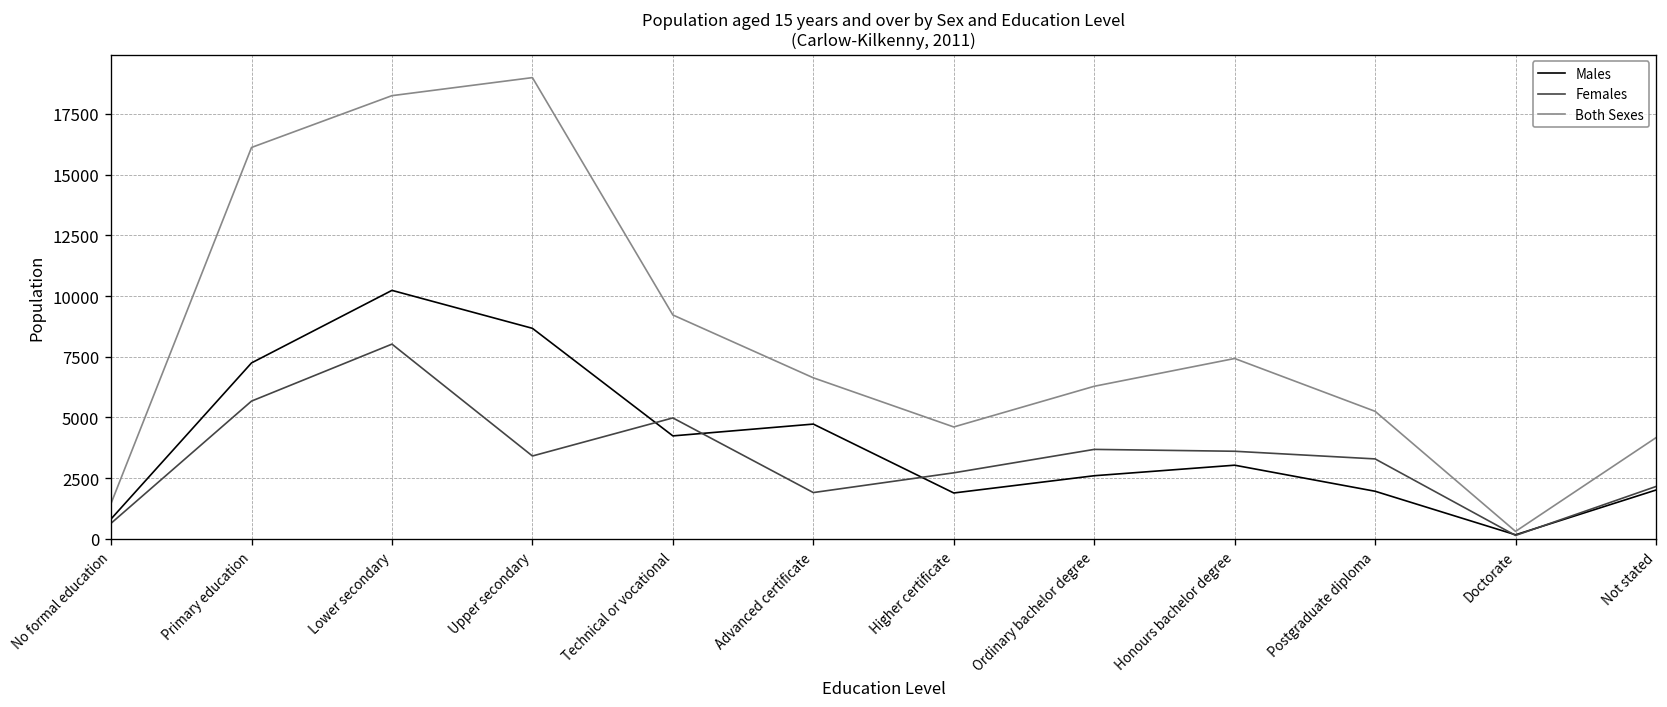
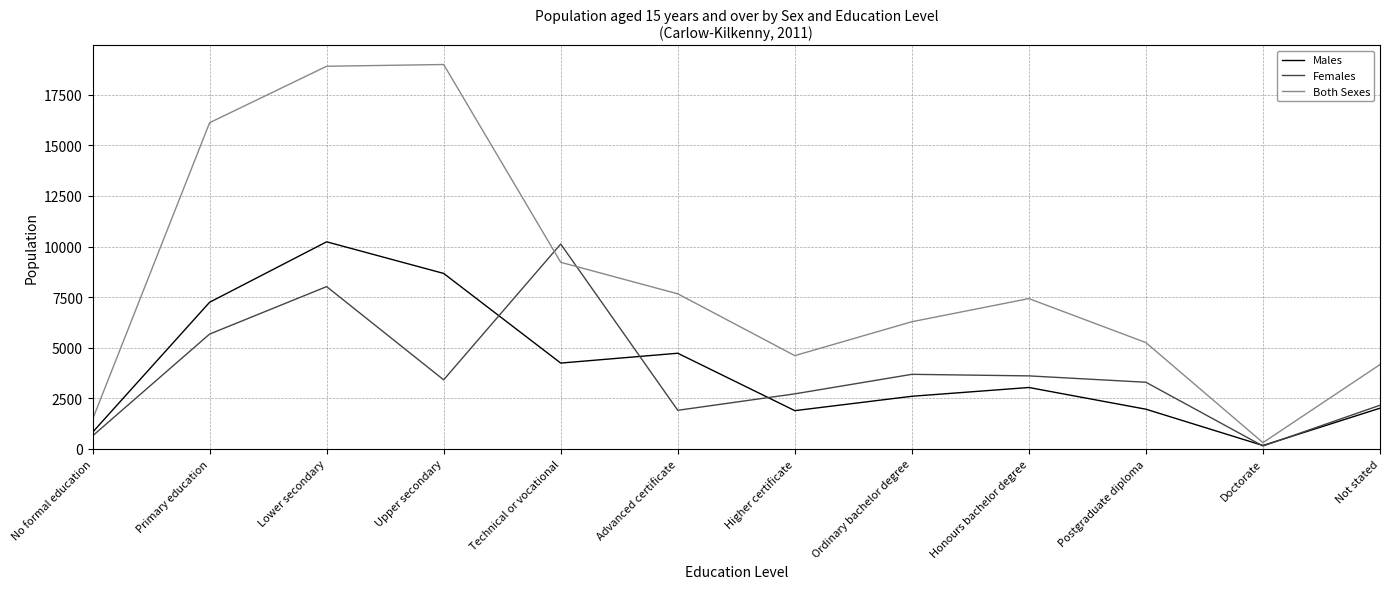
  {
    "Males": {
      "No formal education": 800,
      "Primary education": 7200,
      "Lower secondary": 10200,
      "Upper secondary": 8700,
      "Technical or vocational": 4200,
      "Advanced certificate": 4700,
      "Higher certificate": 1900,
      "Ordinary bachelor degree": 2600,
      "Honours bachelor degree": 3000,
      "Postgraduate diploma": 2000,
      "Not stated": 2000
    },
    "Females": {
      "No formal education": 600,
      "Primary education": 5700,
      "Lower secondary": 8000,
      "Upper secondary": 3400,
-     "Technical or vocational": 5000,
+     "Technical or vocational": 10100,
      "Advanced certificate": 1900,
      "Higher certificate": 2700,
      "Ordinary bachelor degree": 3700,
      "Honours bachelor degree": 3600,
      "Postgraduate diploma": 3300,
      "Not stated": 2200
    },
    "Both Sexes": {
      "No formal education": 1500,
      "Primary education": 16100,
-     "Lower secondary": 18300,
+     "Lower secondary": 18900,
      "Upper secondary": 19000,
      "Technical or vocational": 9200,
-     "Advanced certificate": 6600,
+     "Advanced certificate": 7700,
      "Higher certificate": 4600,
      "Ordinary bachelor degree": 6300,
      "Honours bachelor degree": 7400,
      "Postgraduate diploma": 5300,
      "Doctorate": 300,
      "Not stated": 4200
    }
  }
